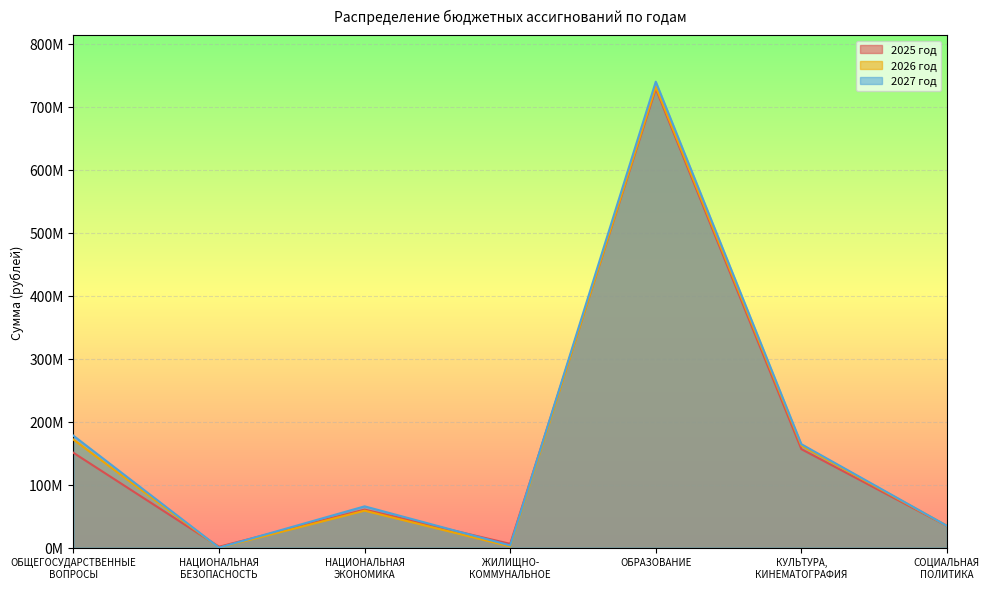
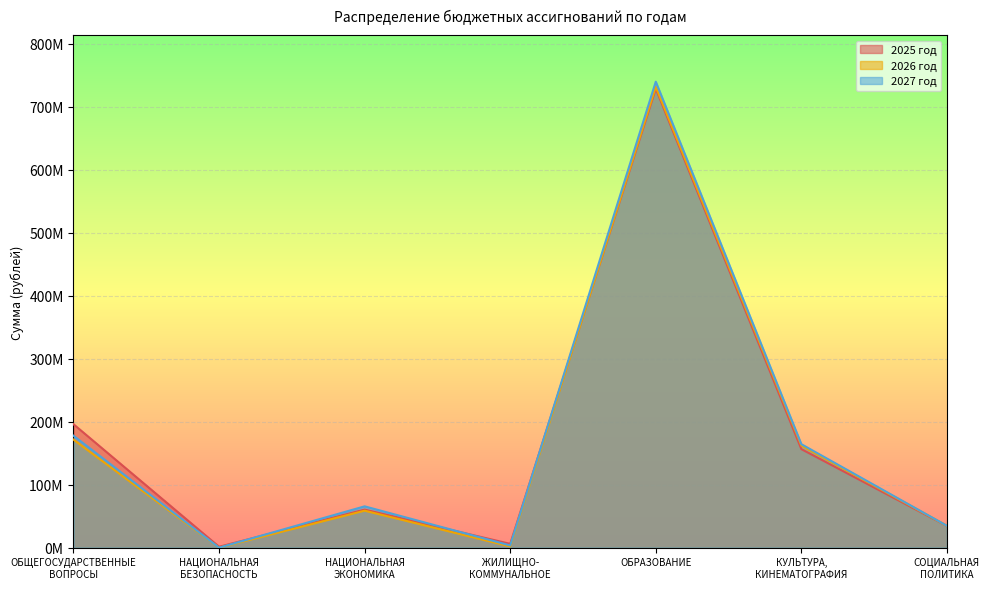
  {
    "2025 год": {
-     "ОБЩЕГОСУДАРСТВЕННЫЕ ВОПРОСЫ": 150000000,
+     "ОБЩЕГОСУДАРСТВЕННЫЕ ВОПРОСЫ": 200000000,
      "КУЛЬТУРА, КИНЕМАТОГРАФИЯ": 160000000
    },
    "2026 год": {
      "ОБЩЕГОСУДАРСТВЕННЫЕ ВОПРОСЫ": 170000000
    },
    "2027 год": {
      "ОБЩЕГОСУДАРСТВЕННЫЕ ВОПРОСЫ": 180000000,
      "НАЦИОНАЛЬНАЯ ЭКОНОМИКА": 70000000,
      "ОБРАЗОВАНИЕ": 740000000
    }
  }
